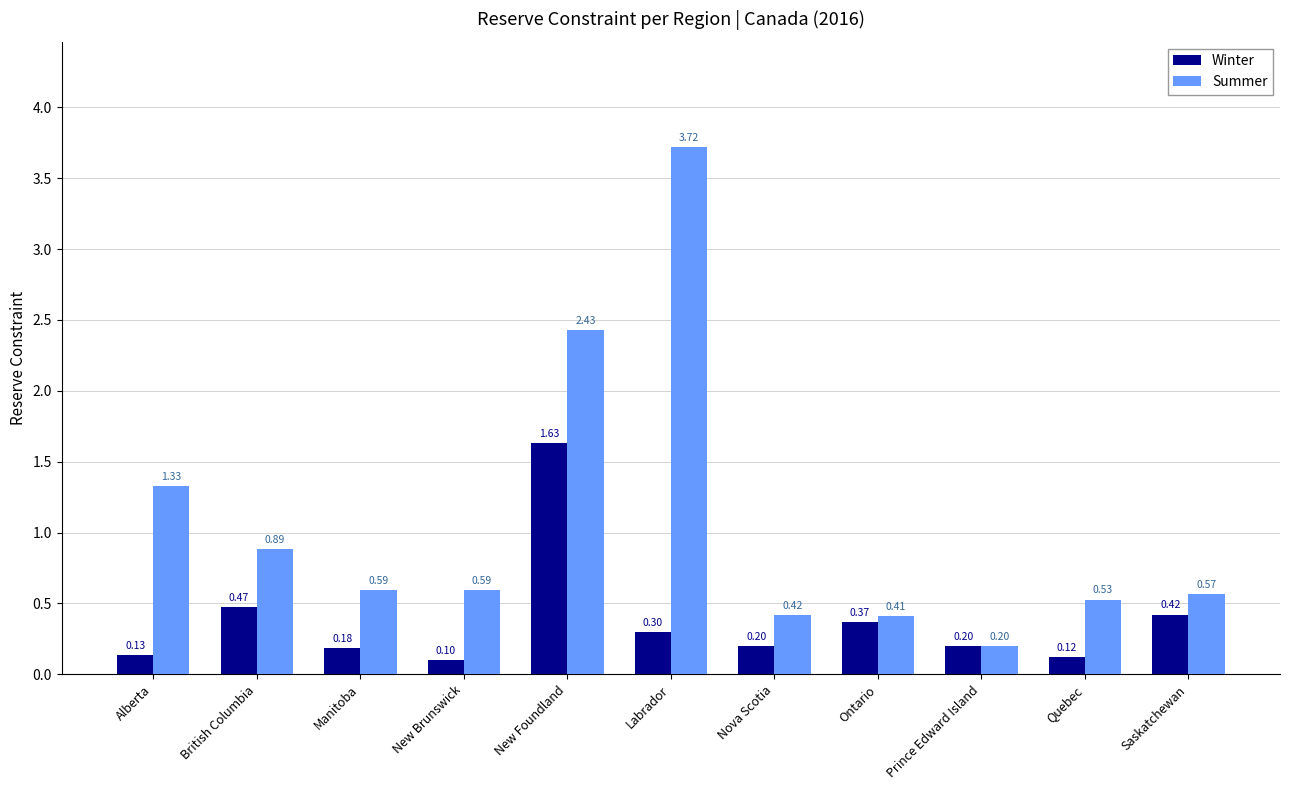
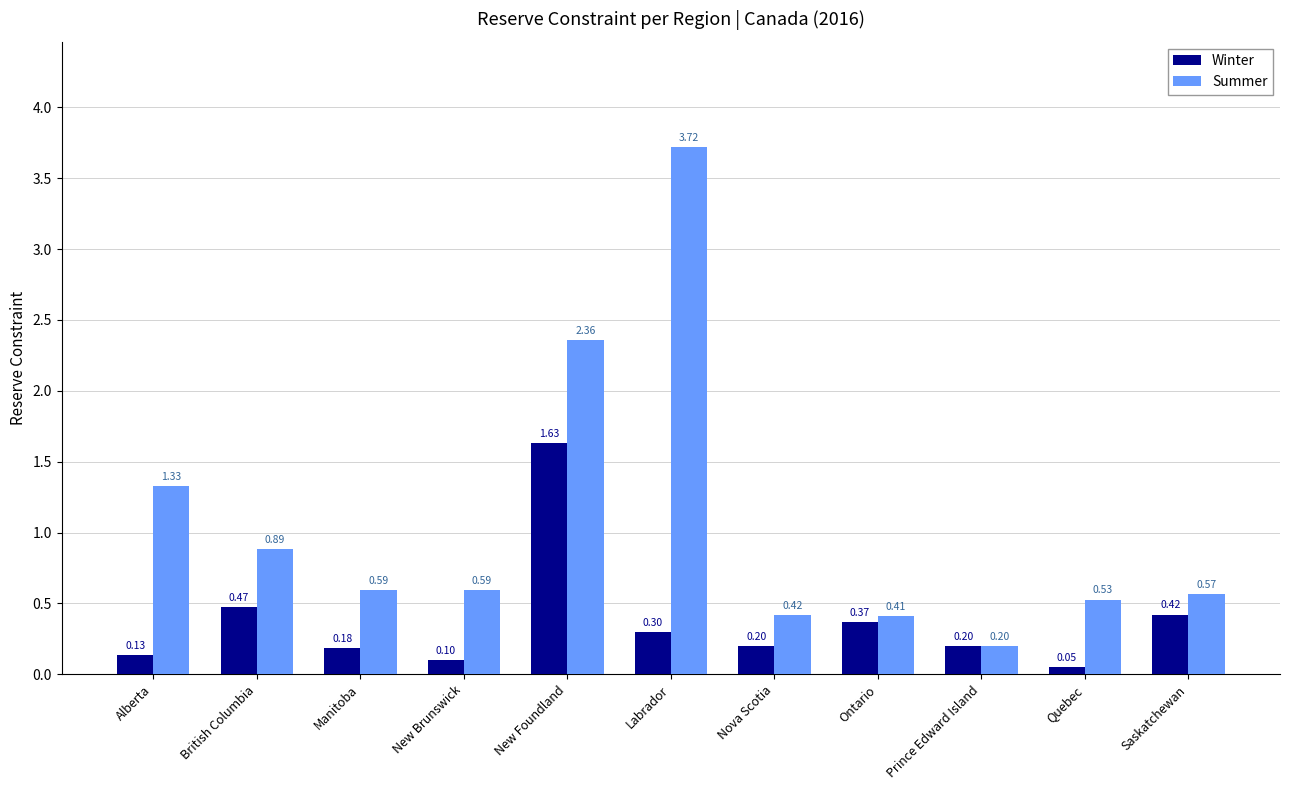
  {
    "Winter": {
      "Alberta": 0.13,
      "British Columbia": 0.47,
      "Manitoba": 0.18,
      "New Brunswick": 0.10,
      "New Foundland": 1.63,
      "Labrador": 0.30,
      "Nova Scotia": 0.20,
      "Ontario": 0.37,
      "Prince Edward Island": 0.20,
-     "Quebec": 0.12,
+     "Quebec": 0.05,
      "Saskatchewan": 0.42
    },
    "Summer": {
      "Alberta": 1.33,
      "British Columbia": 0.89,
      "Manitoba": 0.59,
      "New Brunswick": 0.59,
-     "New Foundland": 2.43,
+     "New Foundland": 2.36,
      "Labrador": 3.72,
      "Nova Scotia": 0.42,
      "Ontario": 0.41,
      "Prince Edward Island": 0.20,
      "Quebec": 0.53,
      "Saskatchewan": 0.57
    }
  }
